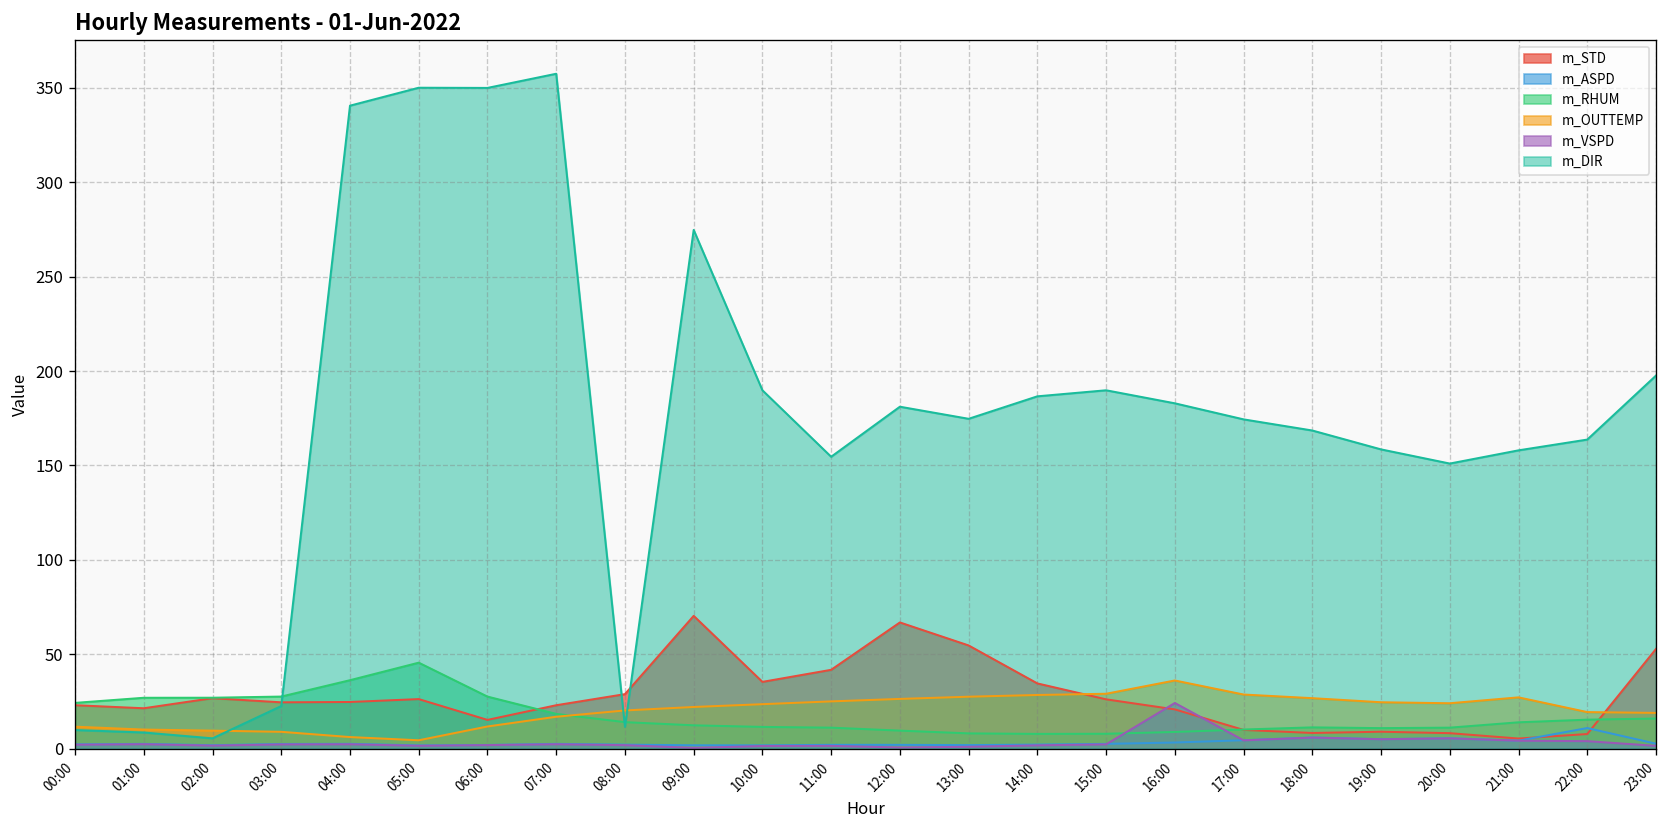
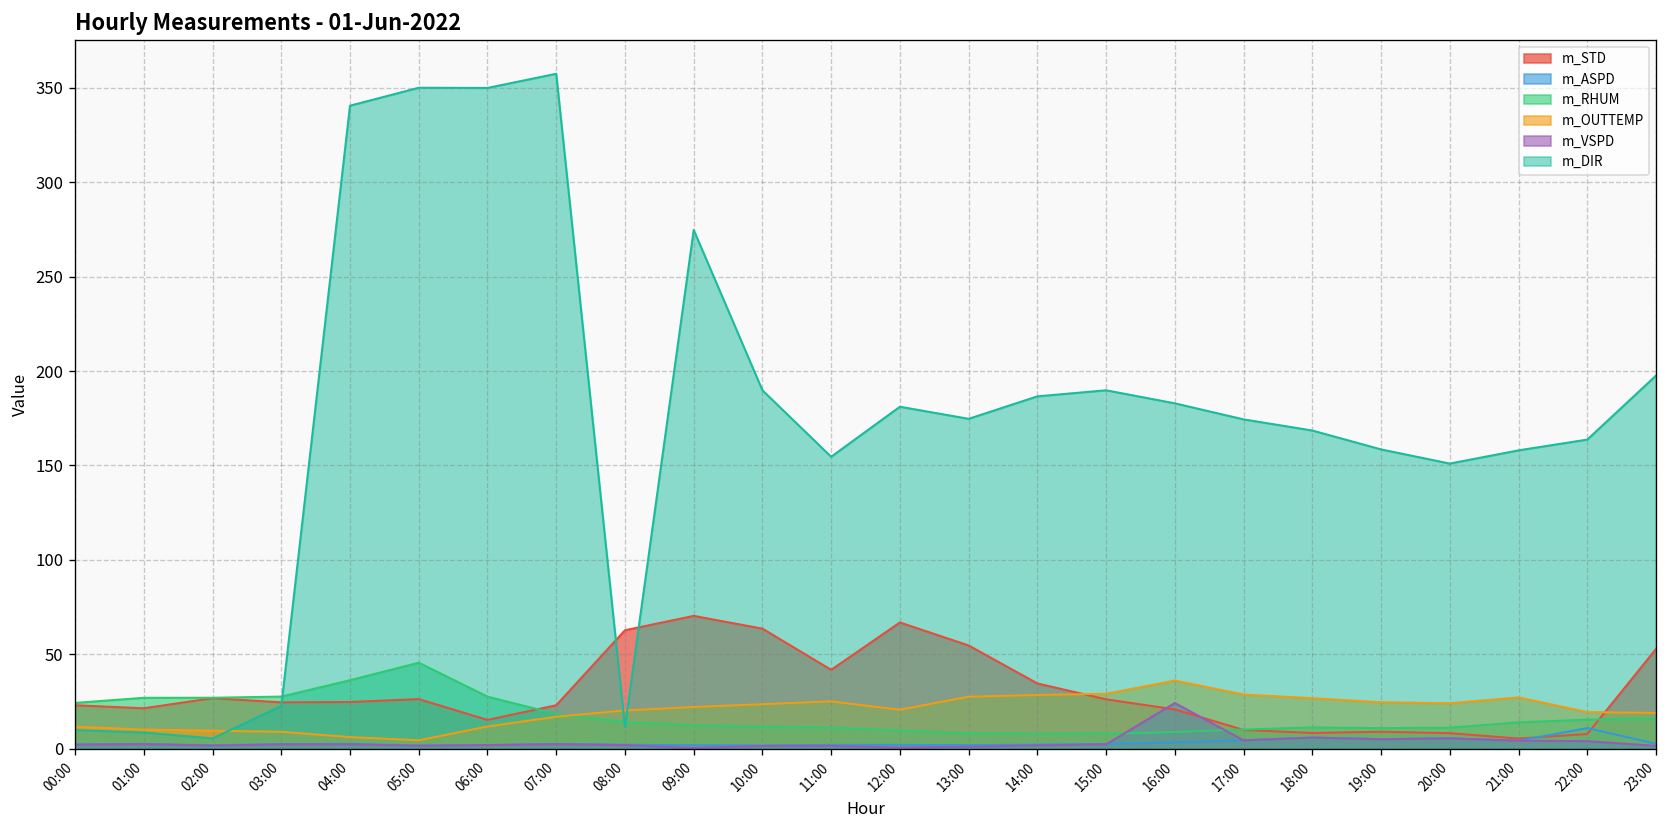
  {
    "m_STD": {
      "01:00": 21,
      "03:00": 25,
      "04:00": 25,
      "05:00": 26,
      "06:00": 15,
      "07:00": 23,
-     "08:00": 29,
+     "08:00": 63,
      "09:00": 70,
-     "10:00": 35,
+     "10:00": 64,
      "11:00": 42,
      "12:00": 67,
      "13:00": 55,
      "14:00": 35,
      "15:00": 26,
      "16:00": 21,
      "18:00": 8,
      "19:00": 9,
      "20:00": 8,
      "22:00": 8,
      "23:00": 53
    },
    "m_ASPD": {
      "16:00": 3,
      "22:00": 11
    },
    "m_OUTTEMP": {
      "00:00": 12,
      "02:00": 10,
      "03:00": 9,
      "04:00": 6,
      "05:00": 4,
      "06:00": 12,
      "08:00": 20,
      "09:00": 22,
      "10:00": 24,
      "11:00": 25,
-     "12:00": 26,
+     "12:00": 21,
      "13:00": 28,
      "14:00": 28,
      "15:00": 29,
      "16:00": 36,
      "17:00": 29,
      "18:00": 27,
      "19:00": 25,
      "20:00": 24,
      "21:00": 27,
      "22:00": 19,
      "23:00": 19
    },
    "m_VSPD": {
      "16:00": 24,
      "22:00": 4
    }
  }
